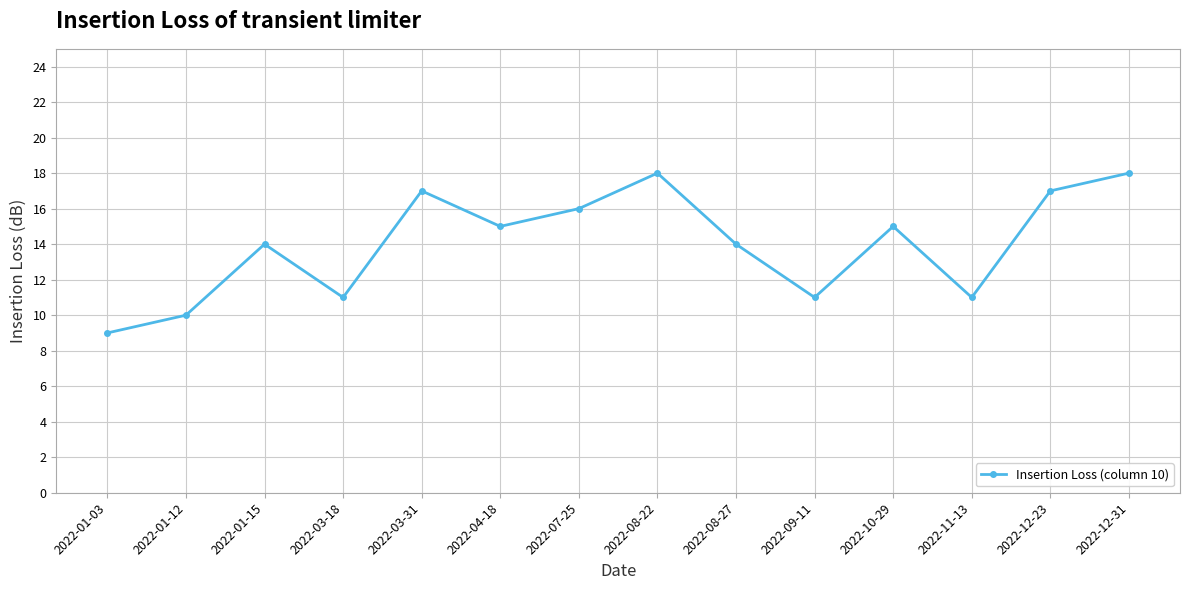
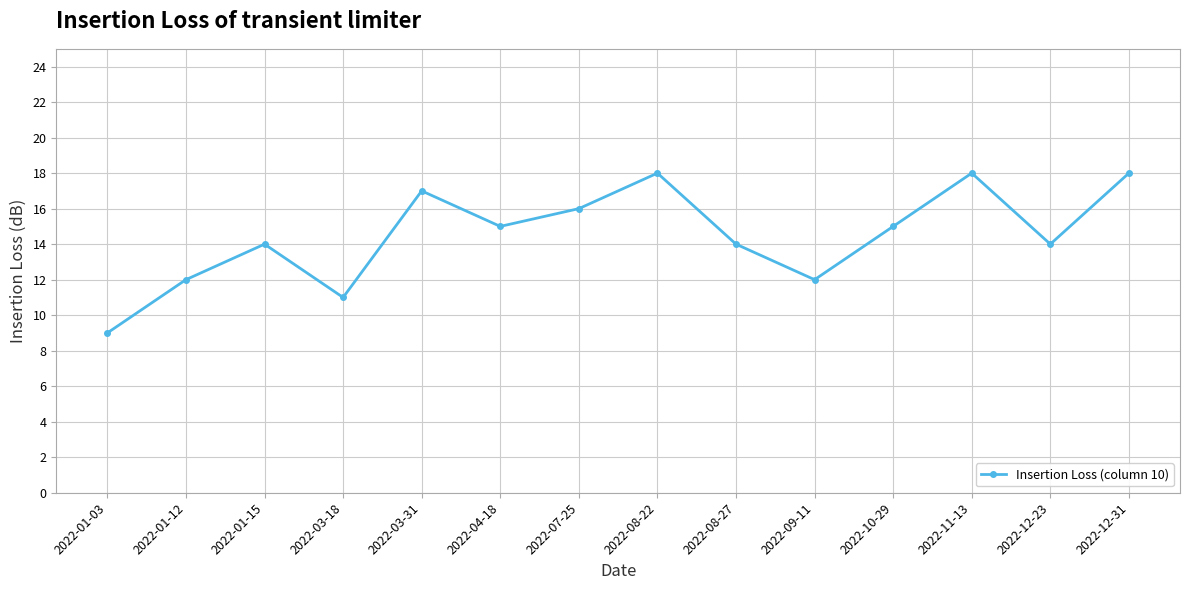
  {
    "2022-01-03": 9,
-   "2022-01-12": 10,
+   "2022-01-12": 12,
    "2022-01-15": 14,
    "2022-03-18": 11,
    "2022-03-31": 17,
    "2022-04-18": 15,
    "2022-07-25": 16,
    "2022-08-22": 18,
    "2022-08-27": 14,
-   "2022-09-11": 11,
+   "2022-09-11": 12,
    "2022-10-29": 15,
-   "2022-11-13": 11,
-   "2022-12-23": 17,
+   "2022-11-13": 18,
+   "2022-12-23": 14,
    "2022-12-31": 18
  }
